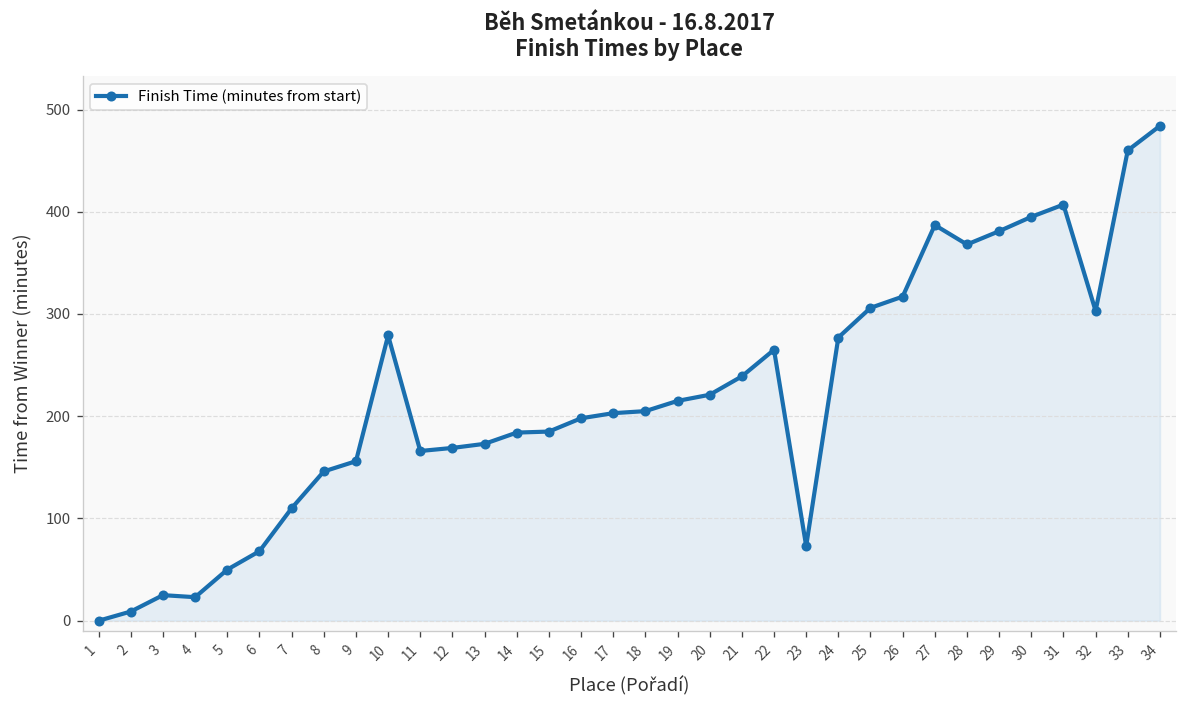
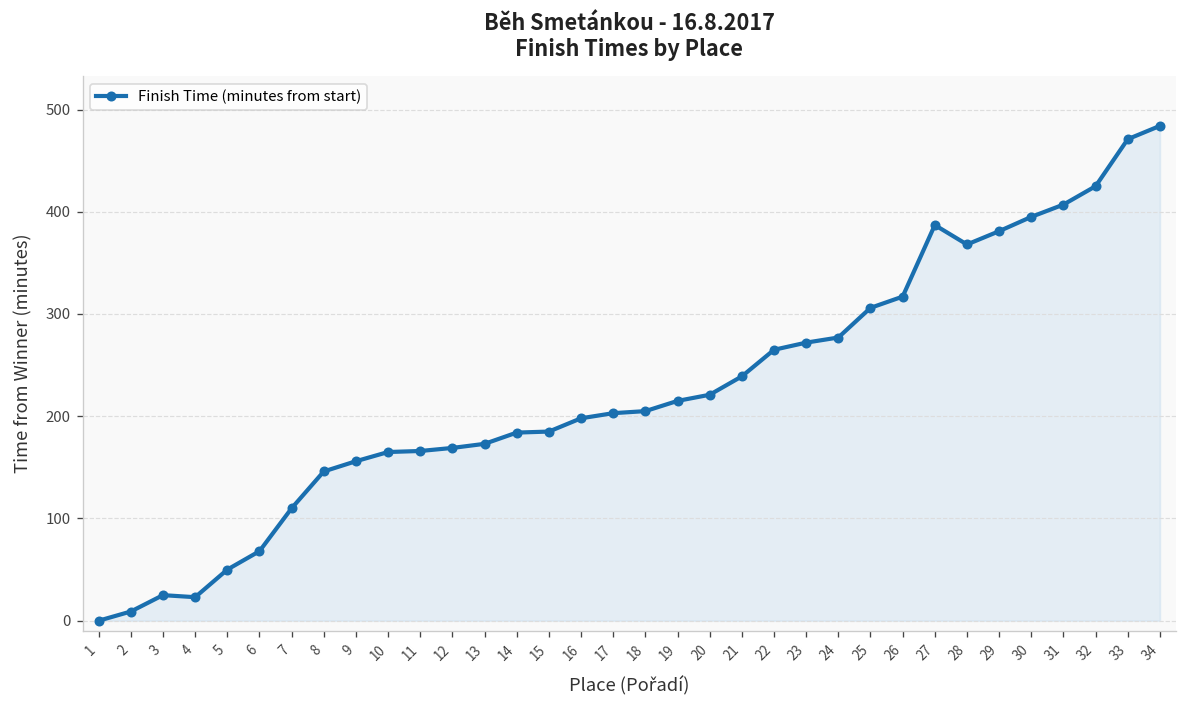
  {
    "1": 0,
    "2": 10,
    "3": 30,
    "4": 20,
    "5": 50,
    "6": 70,
    "7": 110,
    "8": 150,
    "9": 160,
-   "10": 280,
+   "10": 170,
    "11": 170,
    "12": 170,
    "13": 170,
    "14": 180,
    "15": 190,
    "16": 200,
    "17": 200,
    "18": 210,
    "19": 220,
    "20": 220,
    "21": 240,
    "22": 270,
-   "23": 70,
+   "23": 270,
    "24": 280,
    "25": 310,
    "26": 320,
    "27": 390,
    "28": 370,
    "29": 380,
    "30": 400,
    "31": 410,
-   "32": 300,
-   "33": 460,
+   "32": 430,
+   "33": 470,
    "34": 480
  }
